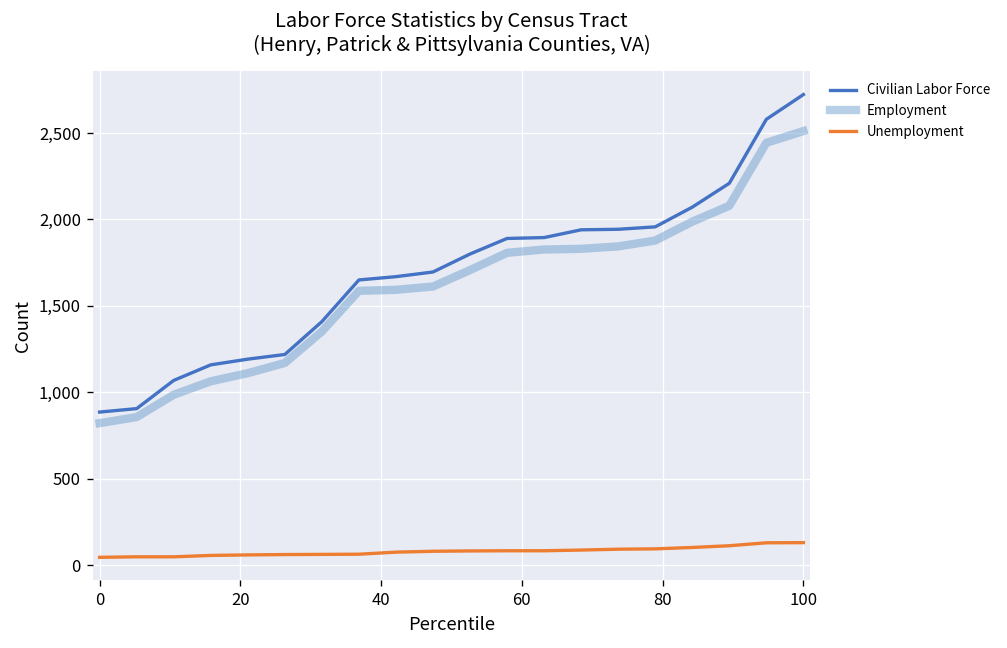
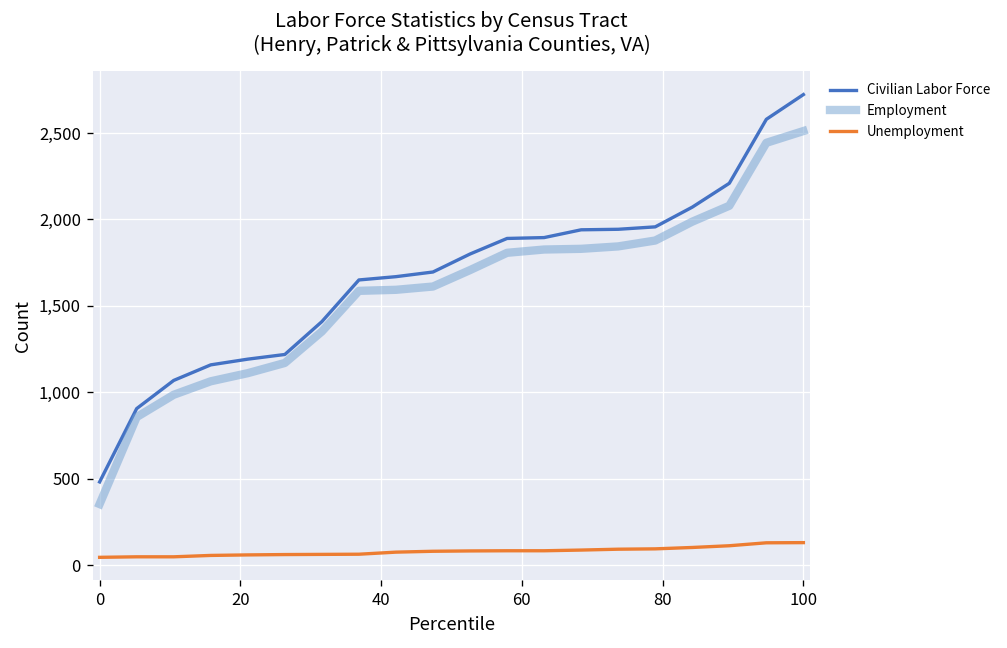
  {
    "Civilian Labor Force": {
-     "0": "890",
+     "0": "480",
      "100": "2,720"
    },
    "Employment": {
-     "0": "820",
+     "0": "350",
      "100": "2,510"
    },
    "Unemployment": {
      "0": "50",
      "100": "130"
    }
  }
